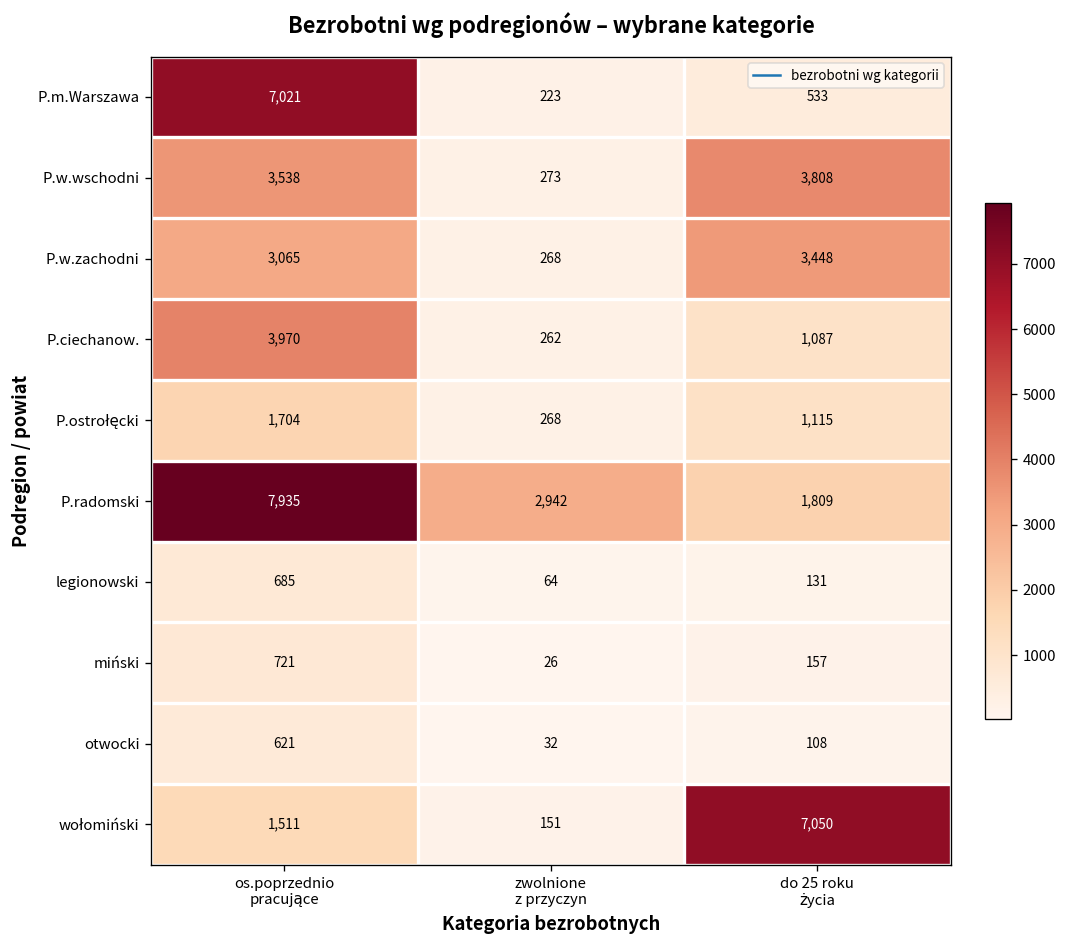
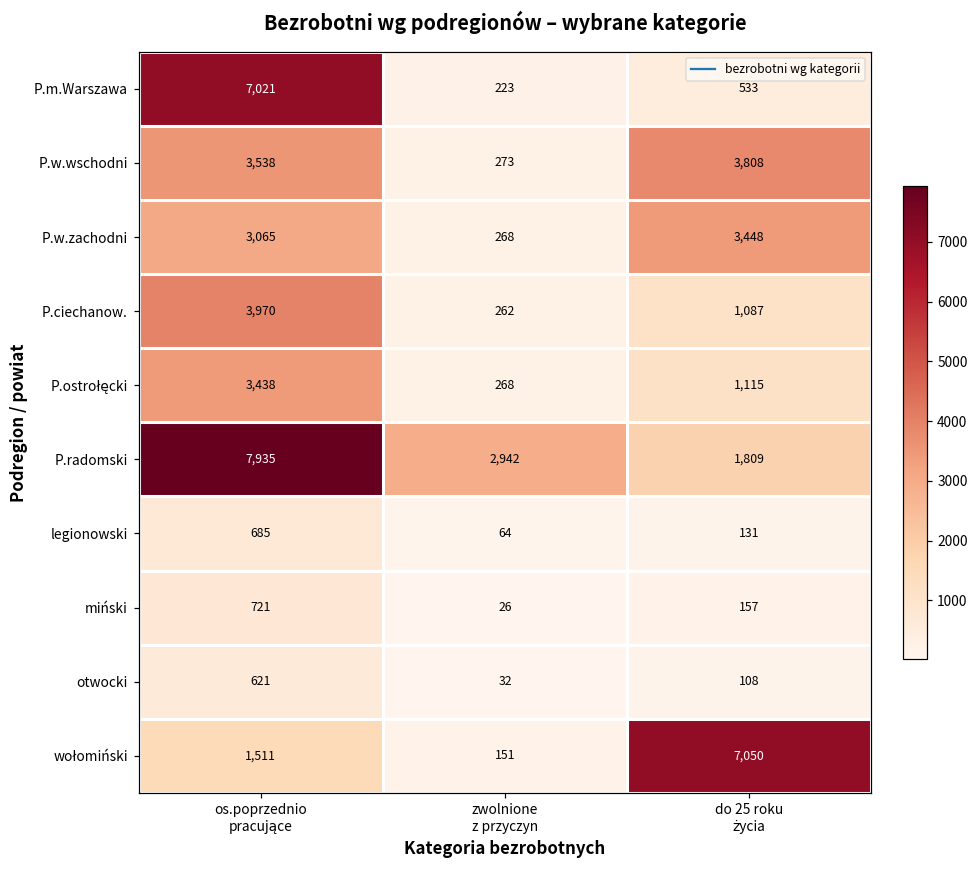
  {
    "P.m.Warszawa": {
      "os.poprzednio pracujące": "7,021",
      "zwolnione z przyczyn": "223",
      "do 25 roku życia": "533"
    },
    "P.w.wschodni": {
      "os.poprzednio pracujące": "3,538",
      "zwolnione z przyczyn": "273",
      "do 25 roku życia": "3,808"
    },
    "P.w.zachodni": {
      "os.poprzednio pracujące": "3,065",
      "zwolnione z przyczyn": "268",
      "do 25 roku życia": "3,448"
    },
    "P.ciechanow.": {
      "os.poprzednio pracujące": "3,970",
      "zwolnione z przyczyn": "262",
      "do 25 roku życia": "1,087"
    },
    "P.ostrołęcki": {
-     "os.poprzednio pracujące": "1,704",
+     "os.poprzednio pracujące": "3,438",
      "zwolnione z przyczyn": "268",
      "do 25 roku życia": "1,115"
    },
    "P.radomski": {
      "os.poprzednio pracujące": "7,935",
      "zwolnione z przyczyn": "2,942",
      "do 25 roku życia": "1,809"
    },
    "legionowski": {
      "os.poprzednio pracujące": "685",
      "zwolnione z przyczyn": "64",
      "do 25 roku życia": "131"
    },
    "miński": {
      "os.poprzednio pracujące": "721",
      "zwolnione z przyczyn": "26",
      "do 25 roku życia": "157"
    },
    "otwocki": {
      "os.poprzednio pracujące": "621",
      "zwolnione z przyczyn": "32",
      "do 25 roku życia": "108"
    },
    "wołomiński": {
      "os.poprzednio pracujące": "1,511",
      "zwolnione z przyczyn": "151",
      "do 25 roku życia": "7,050"
    }
  }
